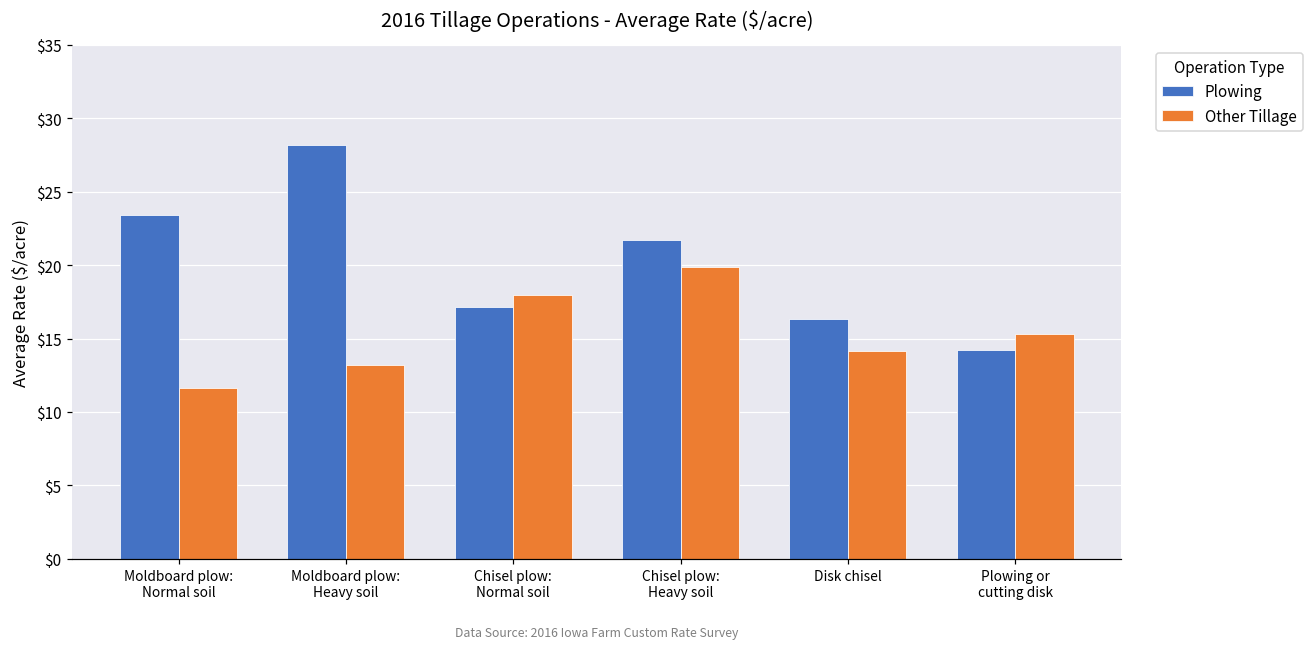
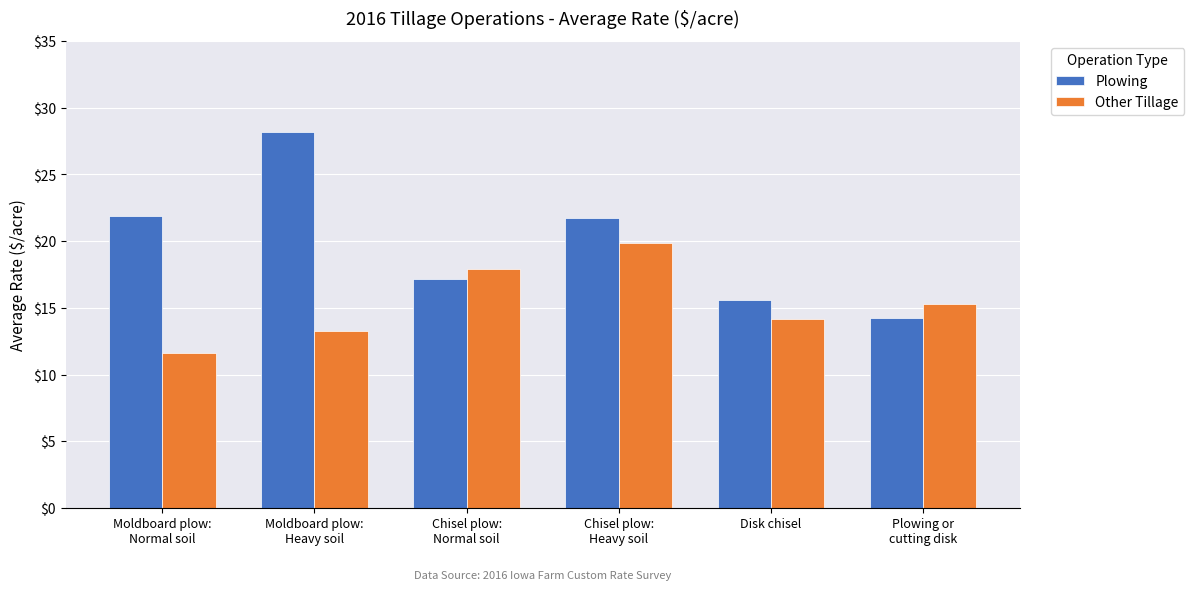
  {
    "Plowing": {
-     "Moldboard plow: Normal soil": "$23.4",
+     "Moldboard plow: Normal soil": "$21.9",
      "Moldboard plow: Heavy soil": "$28.2",
      "Chisel plow: Normal soil": "$17.2",
      "Chisel plow: Heavy soil": "$21.7",
-     "Disk chisel": "$16.3",
+     "Disk chisel": "$15.6",
      "Plowing or cutting disk": "$14.2"
    },
    "Other Tillage": {
      "Moldboard plow: Normal soil": "$11.6",
      "Moldboard plow: Heavy soil": "$13.2",
      "Chisel plow: Normal soil": "$17.9",
      "Chisel plow: Heavy soil": "$19.9",
      "Disk chisel": "$14.2",
      "Plowing or cutting disk": "$15.3"
    }
  }
